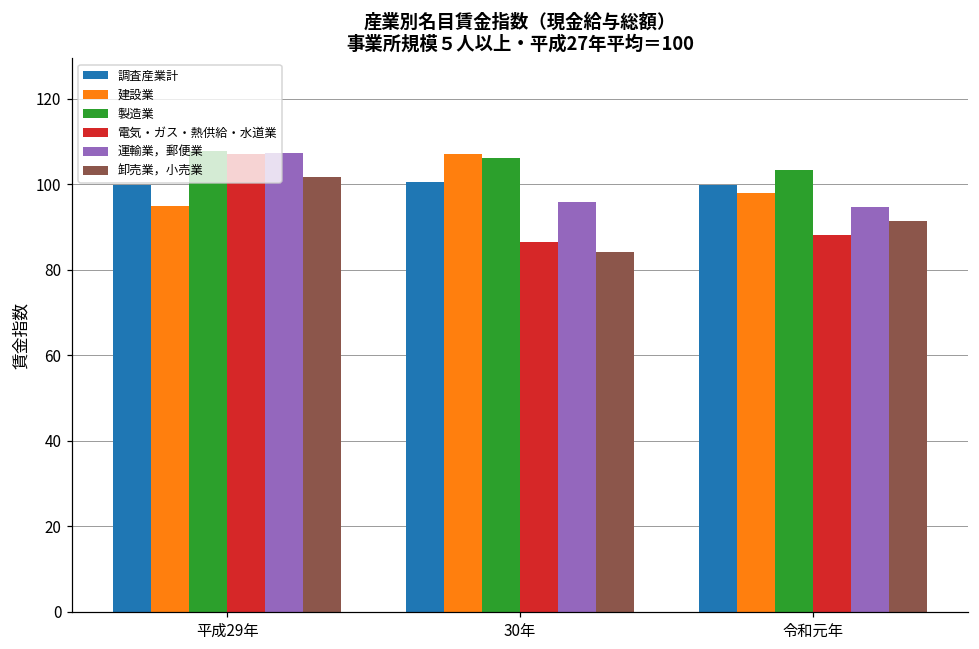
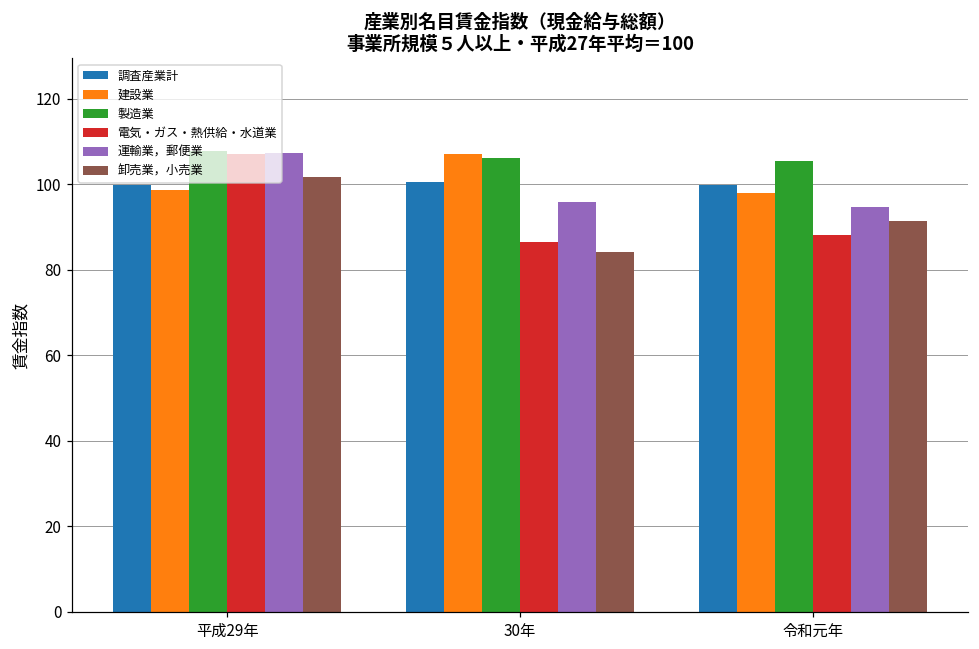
  {
    "調査産業計": {
      "平成29年": 100,
      "30年": 101,
      "令和元年": 100
    },
    "建設業": {
-     "平成29年": 95,
+     "平成29年": 99,
      "30年": 107,
      "令和元年": 98
    },
    "製造業": {
      "30年": 106,
-     "令和元年": 103
+     "令和元年": 105
    },
    "電気・ガス・熱供給・水道業": {
      "30年": 87,
      "令和元年": 88
    },
    "運輸業，郵便業": {
      "平成29年": 107,
      "30年": 96,
      "令和元年": 95
    },
    "卸売業，小売業": {
      "平成29年": 102,
      "30年": 84,
      "令和元年": 91
    }
  }
